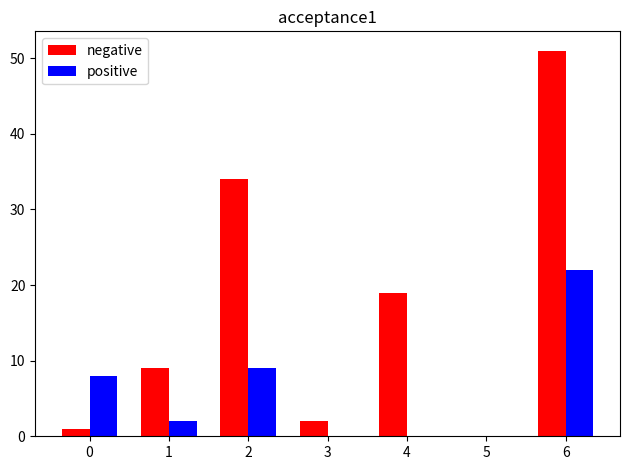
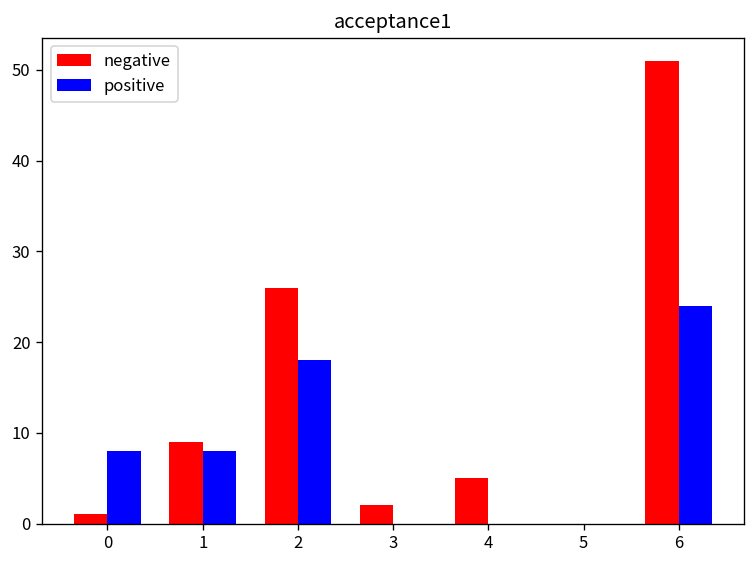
  {
    "negative": {
      "0": 1,
      "1": 9,
-     "2": 34,
+     "2": 26,
      "3": 2,
-     "4": 19,
+     "4": 5,
      "5": 0,
      "6": 51
    },
    "positive": {
      "0": 8,
-     "1": 2,
-     "2": 9,
+     "1": 8,
+     "2": 18,
      "3": 0,
      "4": 0,
      "5": 0,
-     "6": 22
+     "6": 24
    }
  }
